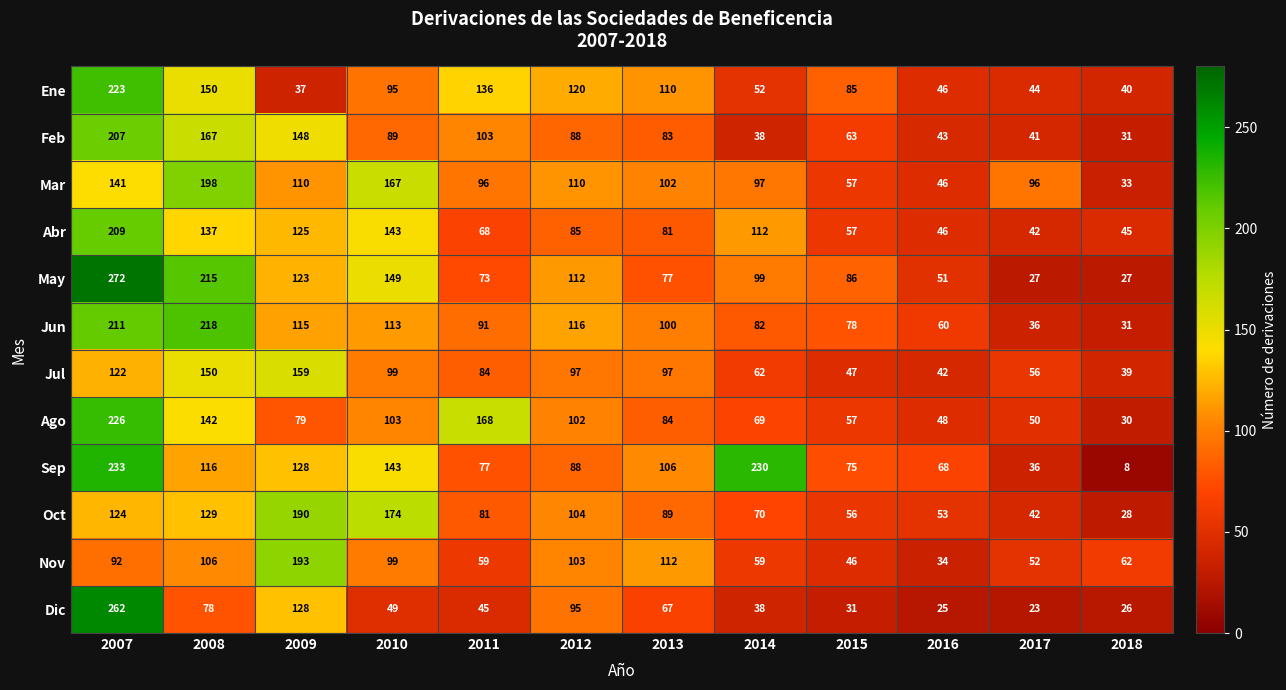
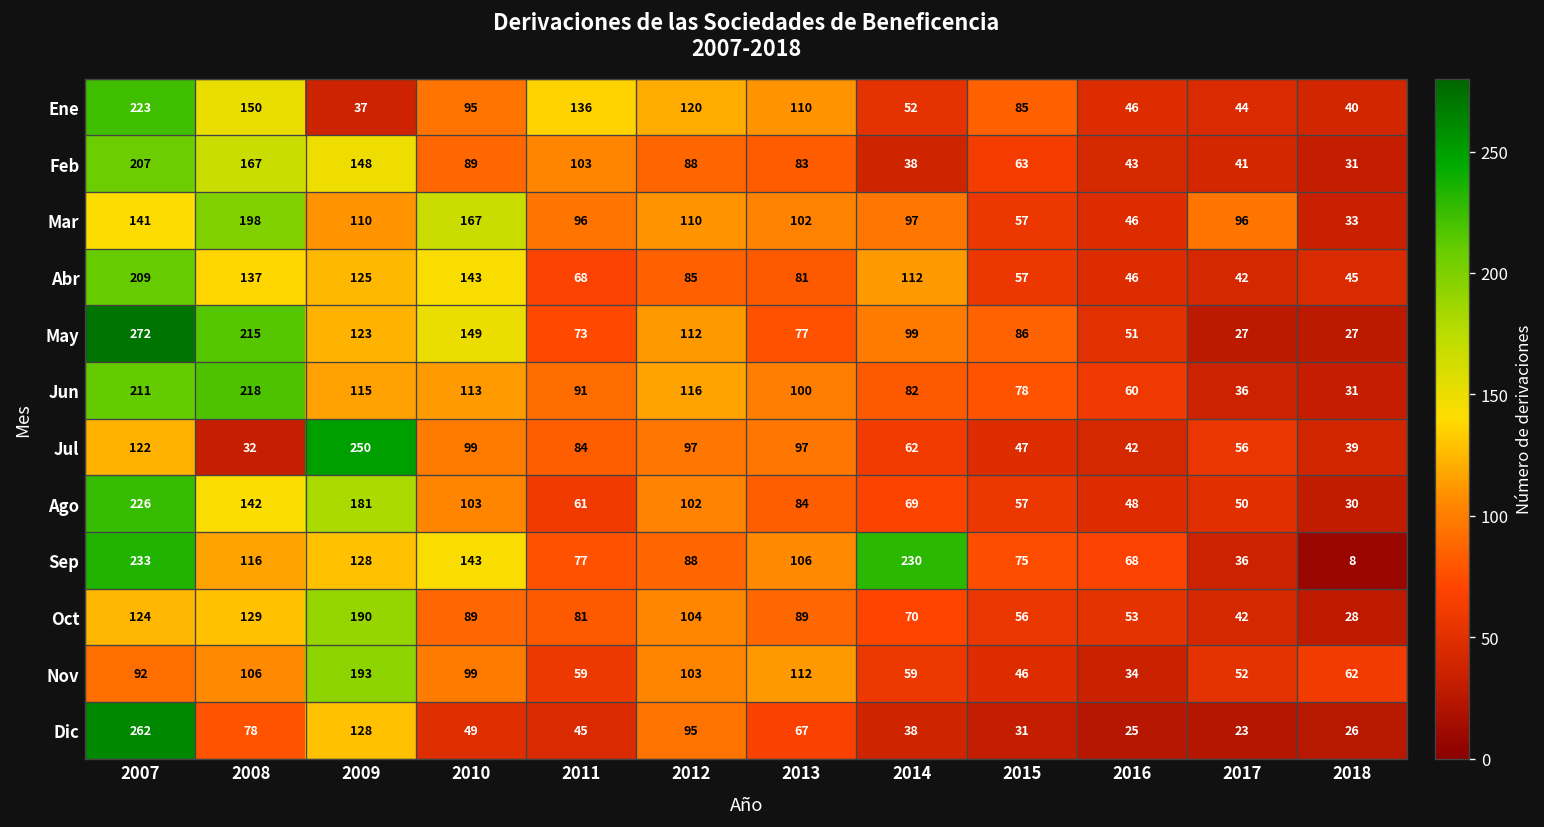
  {
    "Ene": {
      "2007": 223,
      "2008": 150,
      "2009": 37,
      "2010": 95,
      "2011": 136,
      "2012": 120,
      "2013": 110,
      "2014": 52,
      "2015": 85,
      "2016": 46,
      "2017": 44,
      "2018": 40
    },
    "Feb": {
      "2007": 207,
      "2008": 167,
      "2009": 148,
      "2010": 89,
      "2011": 103,
      "2012": 88,
      "2013": 83,
      "2014": 38,
      "2015": 63,
      "2016": 43,
      "2017": 41,
      "2018": 31
    },
    "Mar": {
      "2007": 141,
      "2008": 198,
      "2009": 110,
      "2010": 167,
      "2011": 96,
      "2012": 110,
      "2013": 102,
      "2014": 97,
      "2015": 57,
      "2016": 46,
      "2017": 96,
      "2018": 33
    },
    "Abr": {
      "2007": 209,
      "2008": 137,
      "2009": 125,
      "2010": 143,
      "2011": 68,
      "2012": 85,
      "2013": 81,
      "2014": 112,
      "2015": 57,
      "2016": 46,
      "2017": 42,
      "2018": 45
    },
    "May": {
      "2007": 272,
      "2008": 215,
      "2009": 123,
      "2010": 149,
      "2011": 73,
      "2012": 112,
      "2013": 77,
      "2014": 99,
      "2015": 86,
      "2016": 51,
      "2017": 27,
      "2018": 27
    },
    "Jun": {
      "2007": 211,
      "2008": 218,
      "2009": 115,
      "2010": 113,
      "2011": 91,
      "2012": 116,
      "2013": 100,
      "2014": 82,
      "2015": 78,
      "2016": 60,
      "2017": 36,
      "2018": 31
    },
    "Jul": {
      "2007": 122,
-     "2008": 150,
-     "2009": 159,
+     "2008": 32,
+     "2009": 250,
      "2010": 99,
      "2011": 84,
      "2012": 97,
      "2013": 97,
      "2014": 62,
      "2015": 47,
      "2016": 42,
      "2017": 56,
      "2018": 39
    },
    "Ago": {
      "2007": 226,
      "2008": 142,
-     "2009": 79,
+     "2009": 181,
      "2010": 103,
-     "2011": 168,
+     "2011": 61,
      "2012": 102,
      "2013": 84,
      "2014": 69,
      "2015": 57,
      "2016": 48,
      "2017": 50,
      "2018": 30
    },
    "Sep": {
      "2007": 233,
      "2008": 116,
      "2009": 128,
      "2010": 143,
      "2011": 77,
      "2012": 88,
      "2013": 106,
      "2014": 230,
      "2015": 75,
      "2016": 68,
      "2017": 36,
      "2018": 8
    },
    "Oct": {
      "2007": 124,
      "2008": 129,
      "2009": 190,
-     "2010": 174,
+     "2010": 89,
      "2011": 81,
      "2012": 104,
      "2013": 89,
      "2014": 70,
      "2015": 56,
      "2016": 53,
      "2017": 42,
      "2018": 28
    },
    "Nov": {
      "2007": 92,
      "2008": 106,
      "2009": 193,
      "2010": 99,
      "2011": 59,
      "2012": 103,
      "2013": 112,
      "2014": 59,
      "2015": 46,
      "2016": 34,
      "2017": 52,
      "2018": 62
    },
    "Dic": {
      "2007": 262,
      "2008": 78,
      "2009": 128,
      "2010": 49,
      "2011": 45,
      "2012": 95,
      "2013": 67,
      "2014": 38,
      "2015": 31,
      "2016": 25,
      "2017": 23,
      "2018": 26
    }
  }
